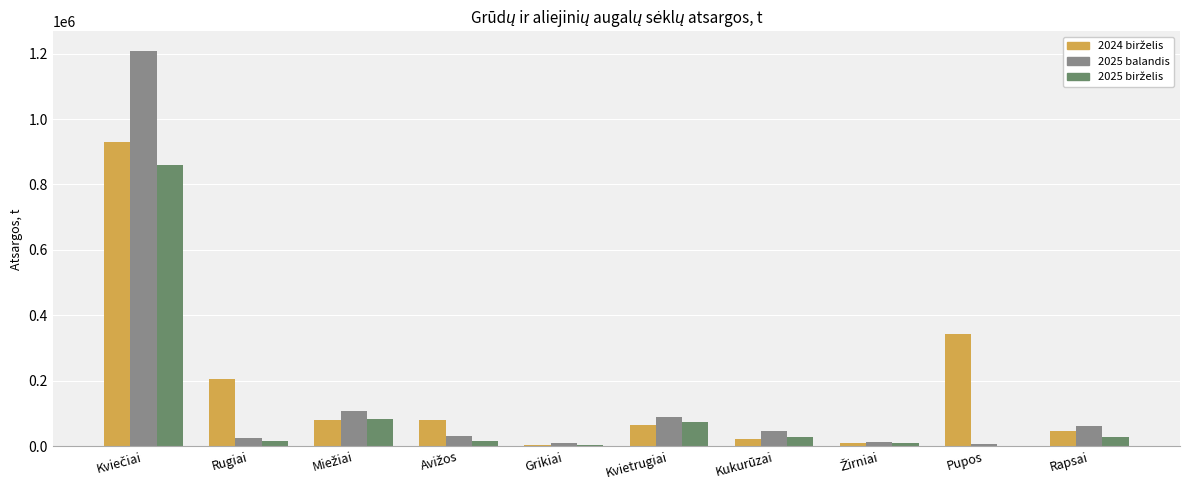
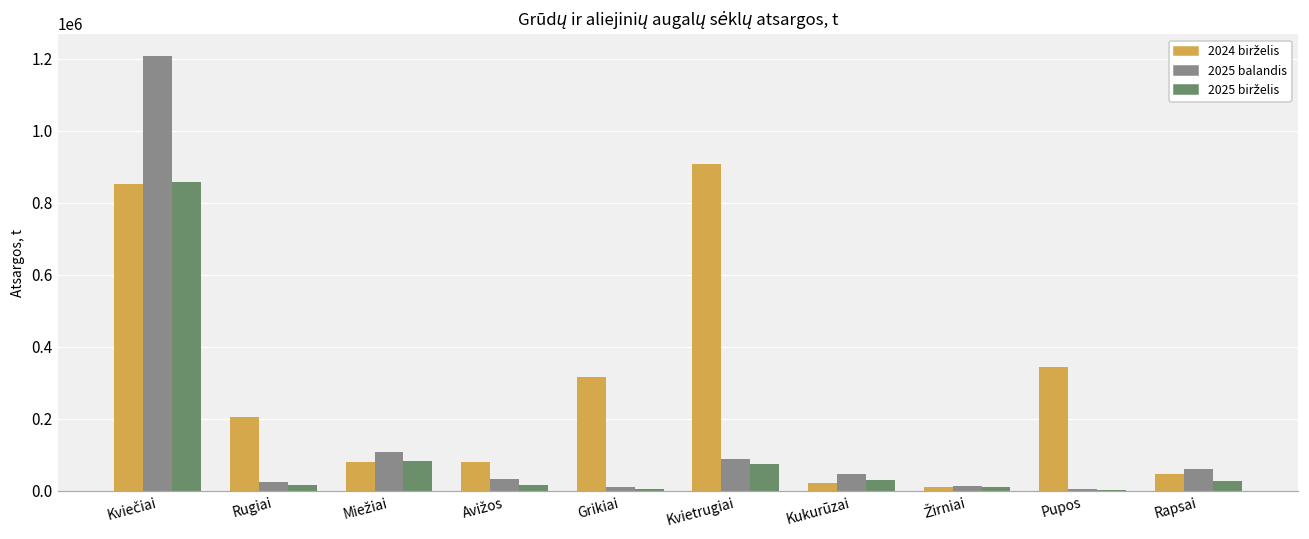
  {
    "2024 birželis": {
-     "Kviečiai": 930000,
+     "Kviečiai": 850000,
      "Rugiai": 200000,
      "Miežiai": 80000,
      "Avižos": 80000,
-     "Grikiai": 10000,
-     "Kvietrugiai": 70000,
+     "Grikiai": 320000,
+     "Kvietrugiai": 910000,
      "Kukurūzai": 20000,
      "Žirniai": 10000,
      "Pupos": 340000,
      "Rapsai": 50000
    }
  }
